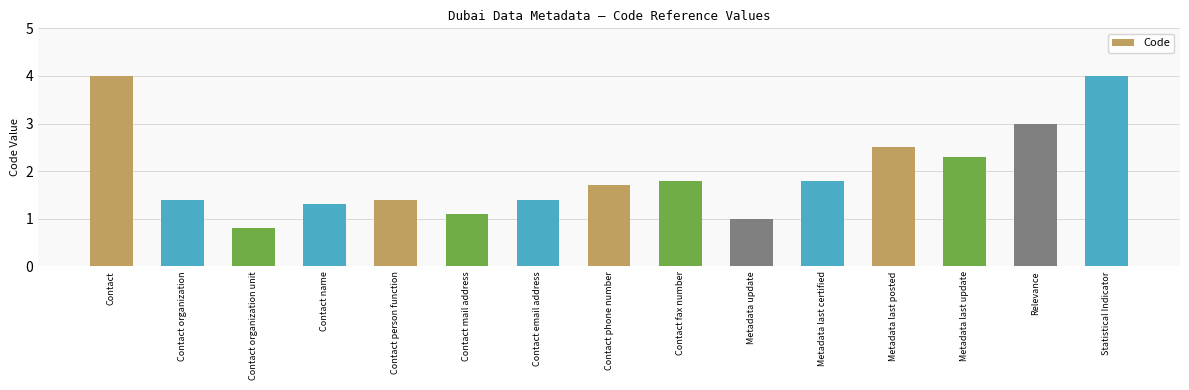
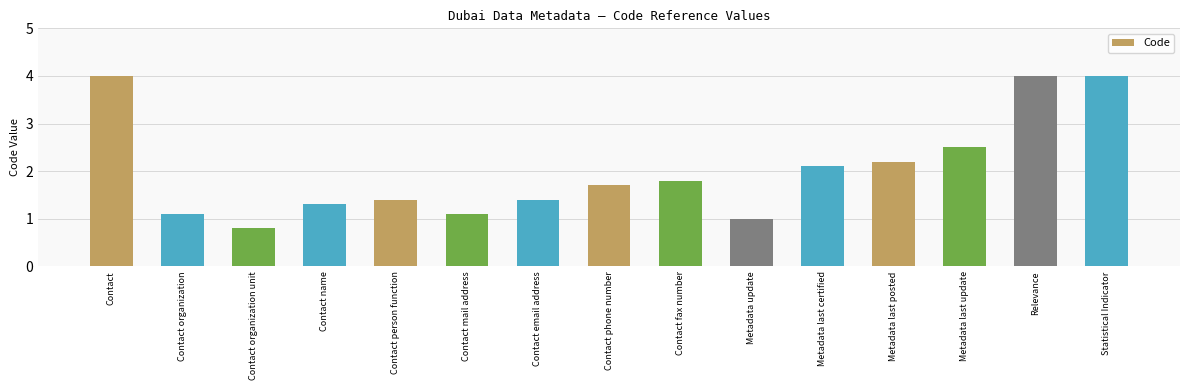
  {
    "Contact": 4.0,
-   "Contact organization": 1.4,
+   "Contact organization": 1.1,
    "Contact organization unit": 0.8,
    "Contact name": 1.3,
    "Contact person function": 1.4,
    "Contact mail address": 1.1,
    "Contact email address": 1.4,
    "Contact phone number": 1.7,
    "Contact fax number": 1.8,
    "Metadata update": 1.0,
-   "Metadata last certified": 1.8,
-   "Metadata last posted": 2.5,
-   "Metadata last update": 2.3,
-   "Relevance": 3,
+   "Metadata last certified": 2.1,
+   "Metadata last posted": 2.2,
+   "Metadata last update": 2.5,
+   "Relevance": 4,
    "Statistical Indicator": 4.0
  }
